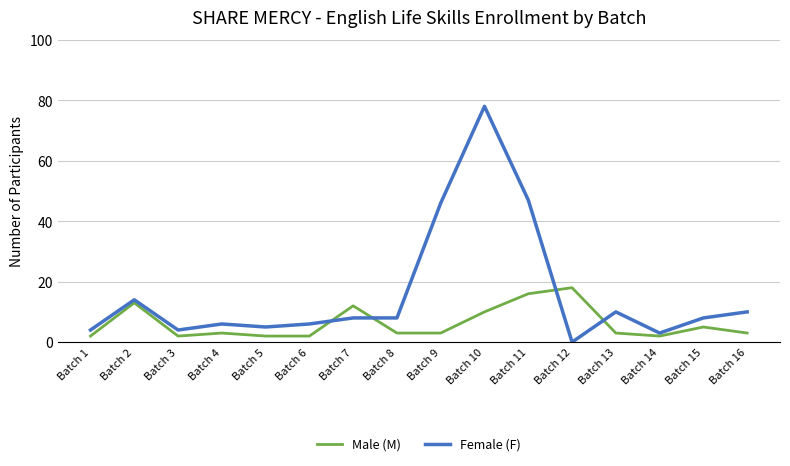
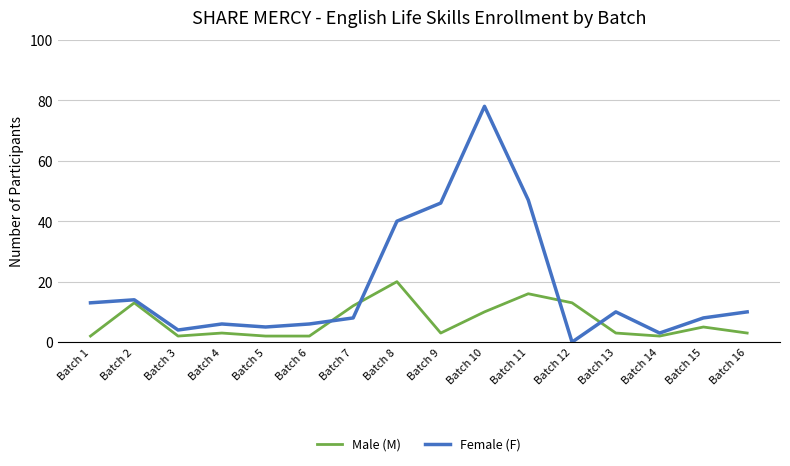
  {
    "Male (M)": {
      "Batch 1": 2,
      "Batch 2": 13,
      "Batch 3": 2,
      "Batch 4": 3,
      "Batch 5": 2,
      "Batch 6": 2,
      "Batch 7": 12,
-     "Batch 8": 3,
+     "Batch 8": 20,
      "Batch 9": 3,
      "Batch 10": 10,
      "Batch 11": 16,
-     "Batch 12": 18,
+     "Batch 12": 13,
      "Batch 13": 3,
      "Batch 14": 2,
      "Batch 15": 5,
      "Batch 16": 3
    },
    "Female (F)": {
-     "Batch 1": 4,
+     "Batch 1": 13,
      "Batch 2": 14,
      "Batch 3": 4,
      "Batch 4": 6,
      "Batch 5": 5,
      "Batch 6": 6,
      "Batch 7": 8,
-     "Batch 8": 8,
+     "Batch 8": 40,
      "Batch 9": 46,
      "Batch 10": 78,
      "Batch 11": 47,
      "Batch 12": 0,
      "Batch 13": 10,
      "Batch 14": 3,
      "Batch 15": 8,
      "Batch 16": 10
    }
  }
